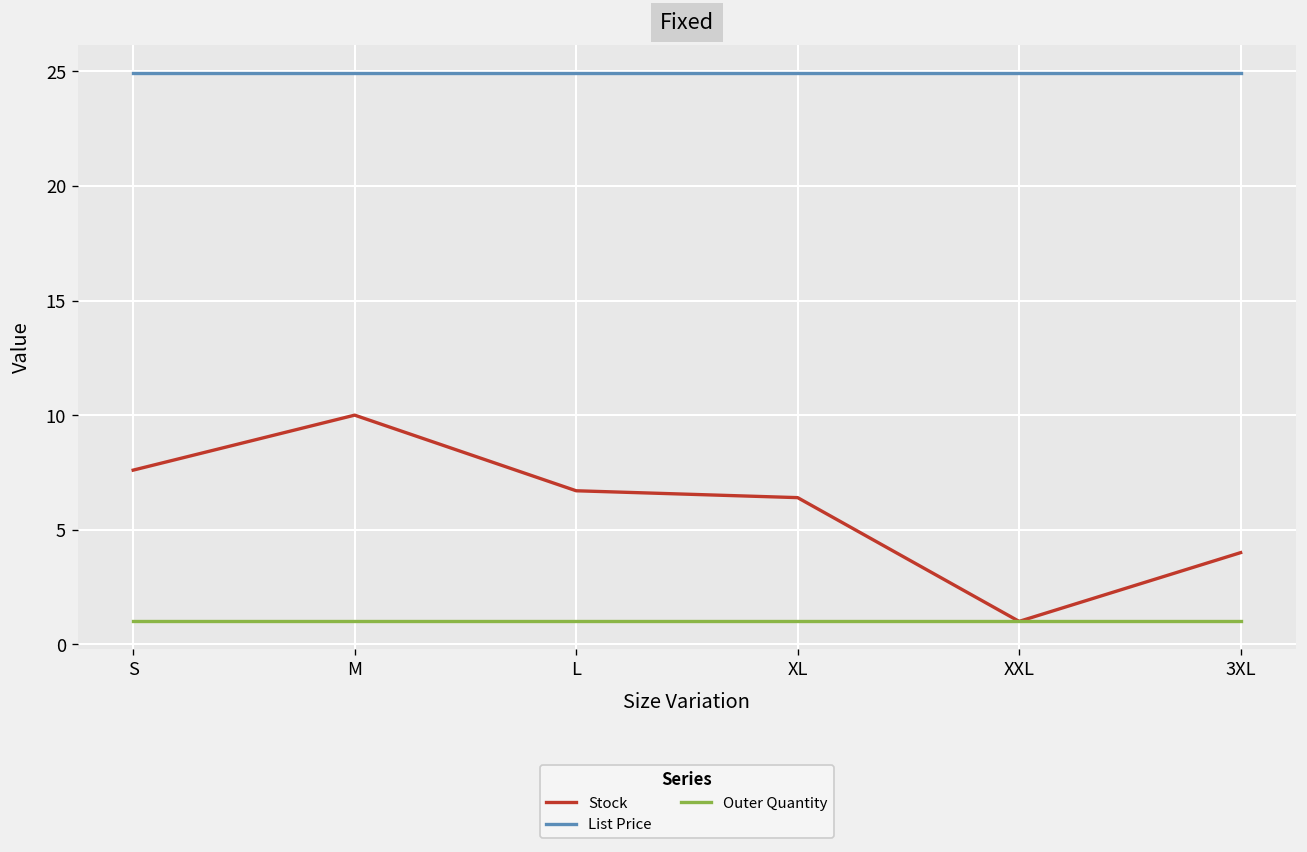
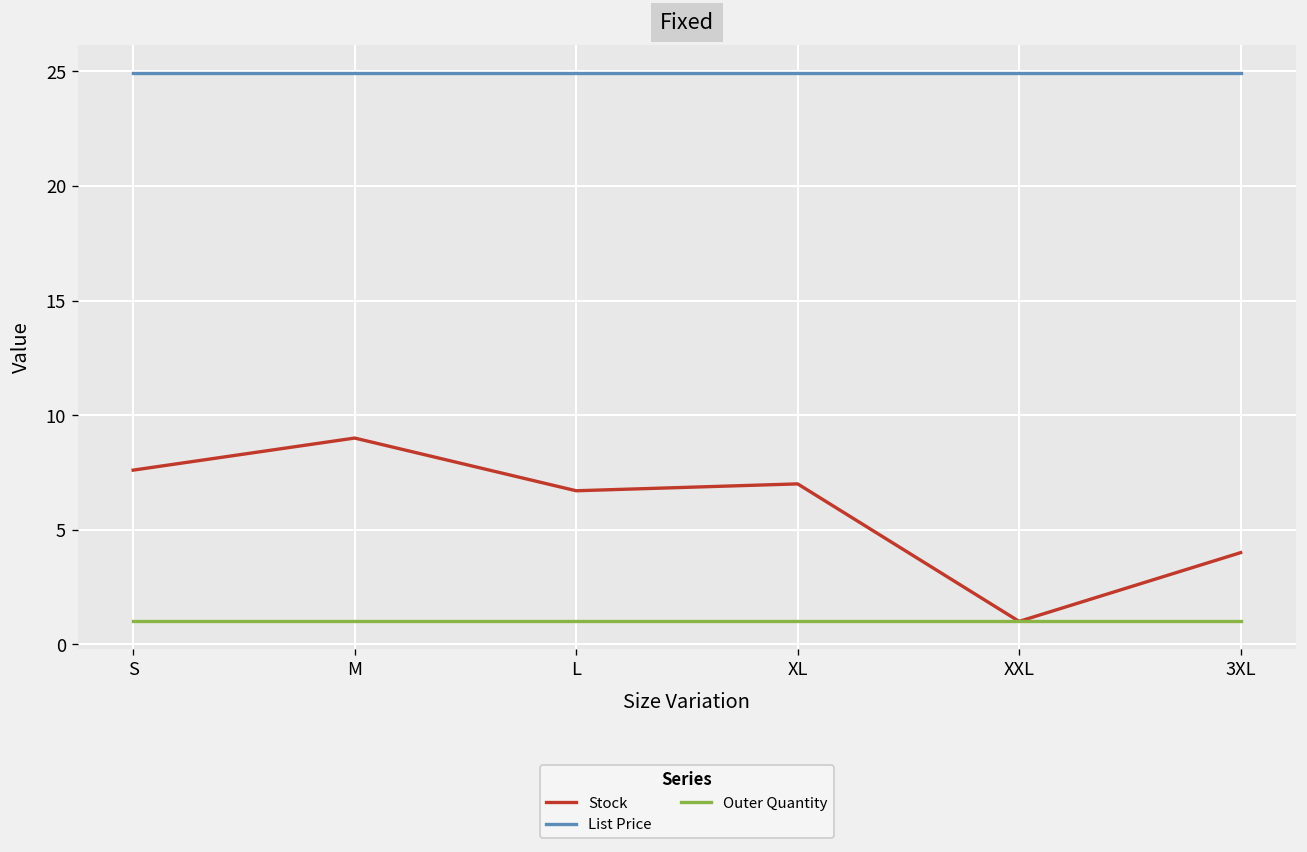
  {
    "Stock": {
      "S": 7.6,
-     "M": 10,
+     "M": 9,
      "L": 6.7,
-     "XL": 6.4,
+     "XL": 7.0,
      "3XL": 4.0
    },
    "List Price": {
      "S": 25.0,
      "M": 25.0,
      "L": 25.0,
      "XL": 25.0,
      "XXL": 25.0,
      "3XL": 25.0
    },
    "Outer Quantity": {
      "S": 1.0,
      "M": 1.0,
      "L": 1.0,
      "XL": 1.0,
      "3XL": 1.0
    }
  }
